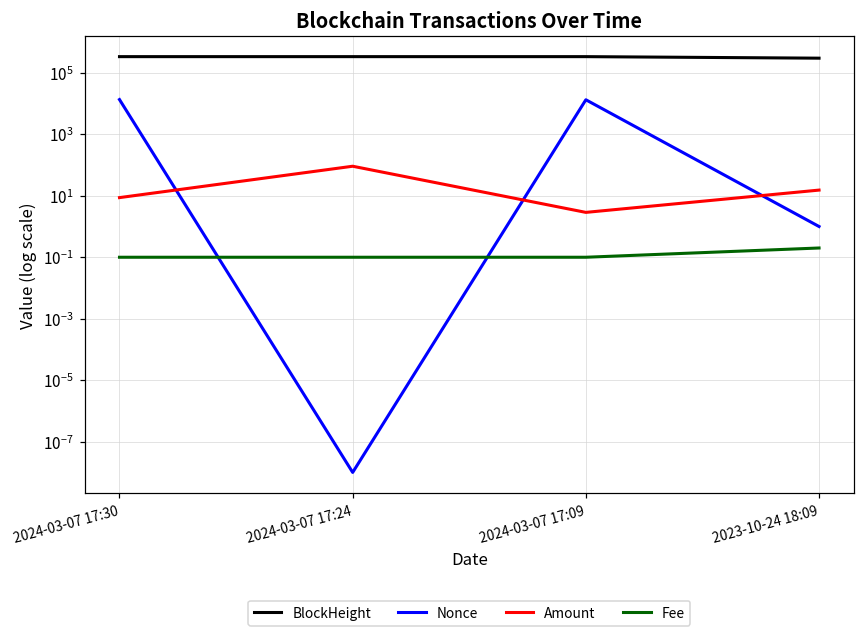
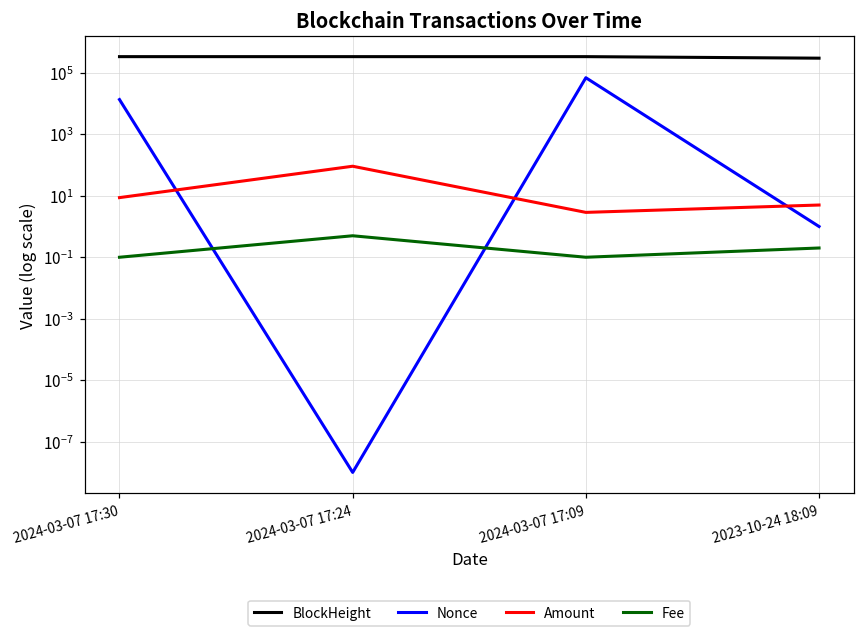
  {
    "BlockHeight": {
      "2024-03-07 17:30": 300000,
      "2024-03-07 17:24": 300000,
      "2024-03-07 17:09": 300000,
      "2023-10-24 18:09": 300000
    },
    "Nonce": {
      "2024-03-07 17:30": 10000,
      "2024-03-07 17:24": 0.000000010,
-     "2024-03-07 17:09": 10000,
+     "2024-03-07 17:09": 70000,
      "2023-10-24 18:09": 1
    },
    "Amount": {
      "2024-03-07 17:30": 9,
      "2024-03-07 17:24": 90,
      "2024-03-07 17:09": 3,
-     "2023-10-24 18:09": 20
+     "2023-10-24 18:09": 5
    },
    "Fee": {
      "2024-03-07 17:30": 0.1,
-     "2024-03-07 17:24": 0.1,
+     "2024-03-07 17:24": 0.5,
      "2024-03-07 17:09": 0.1,
      "2023-10-24 18:09": 0.2
    }
  }
